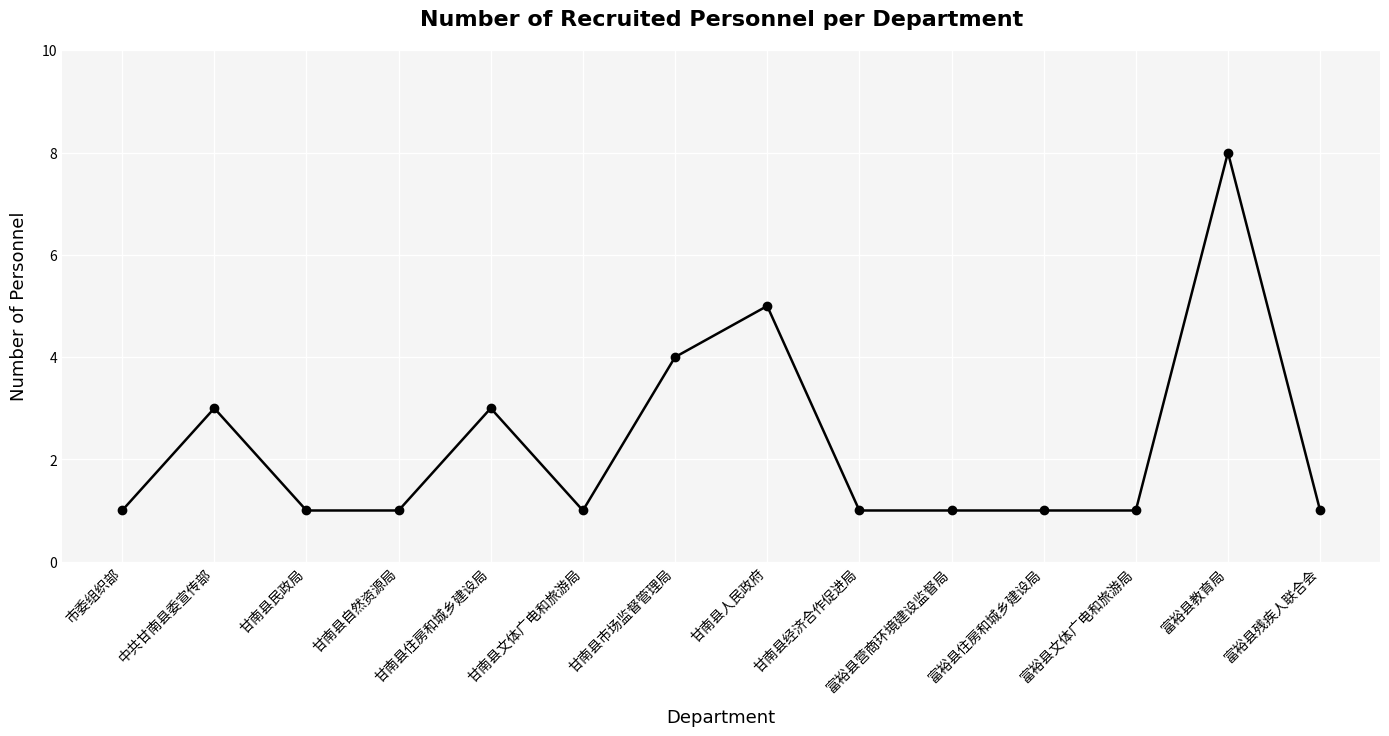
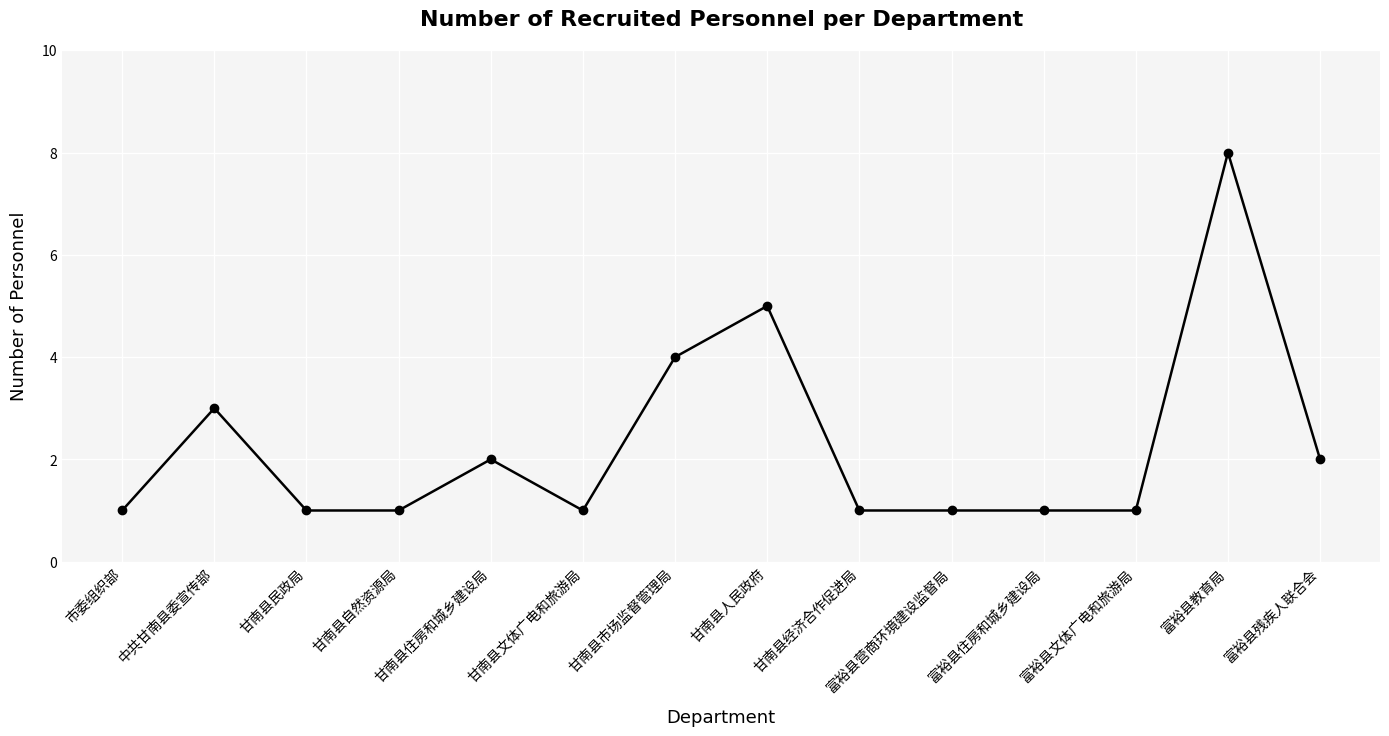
  {
    "市委组织部": 1,
    "中共甘南县委宣传部": 3,
    "甘南县民政局": 1,
    "甘南县自然资源局": 1,
-   "甘南县住房和城乡建设局": 3,
+   "甘南县住房和城乡建设局": 2,
    "甘南县文体广电和旅游局": 1,
    "甘南县市场监督管理局": 4,
    "甘南县人民政府": 5,
    "甘南县经济合作促进局": 1,
    "富裕县营商环境建设监督局": 1,
    "富裕县住房和城乡建设局": 1,
    "富裕县文体广电和旅游局": 1,
    "富裕县教育局": 8,
-   "富裕县残疾人联合会": 1
+   "富裕县残疾人联合会": 2
  }
